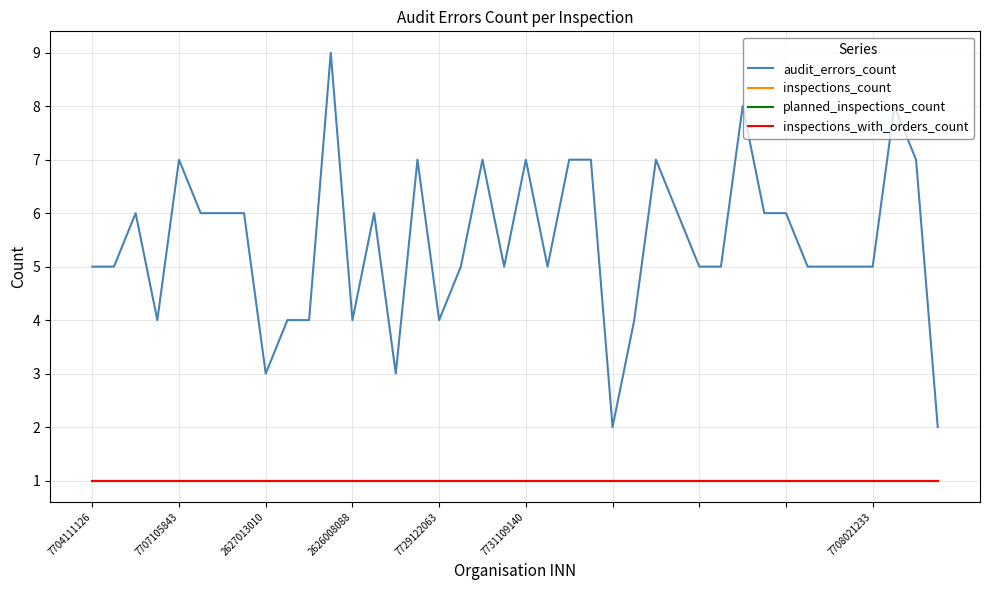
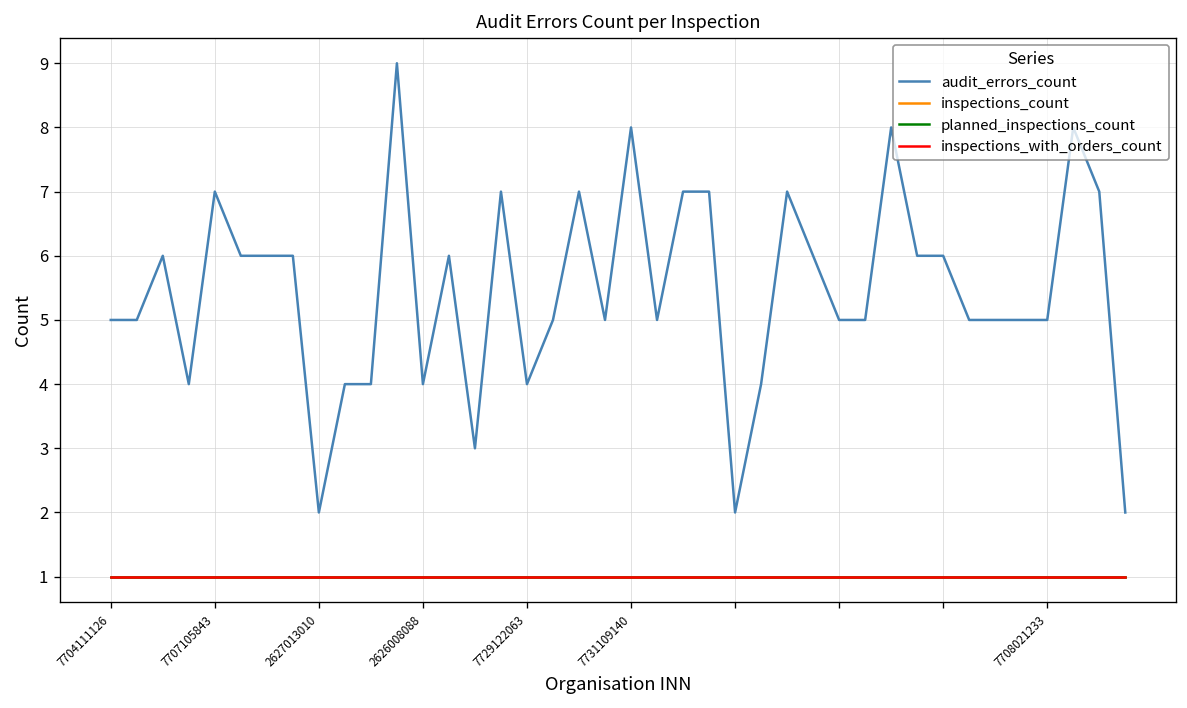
  {
    "audit_errors_count": {
      "7704111126": 5,
      "7707105843": 7,
-     "2627013010": 3,
+     "2627013010": 2,
      "2626008088": 4,
      "7729122063": 4,
-     "7731109140": 7,
+     "7731109140": 8,
      "7708021233": 5
    },
    "inspections_with_orders_count": {
      "7704111126": 1,
      "7707105843": 1,
      "2627013010": 1,
      "2626008088": 1,
      "7729122063": 1,
      "7731109140": 1,
      "7708021233": 1
    }
  }
